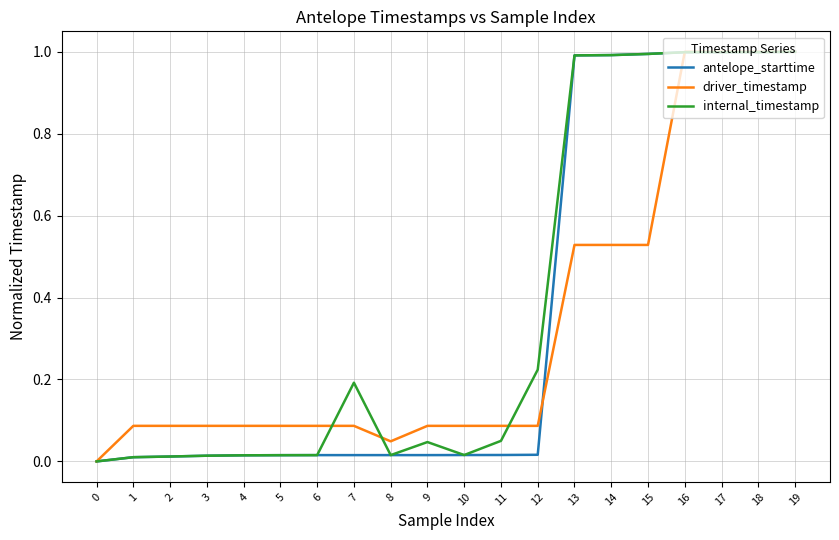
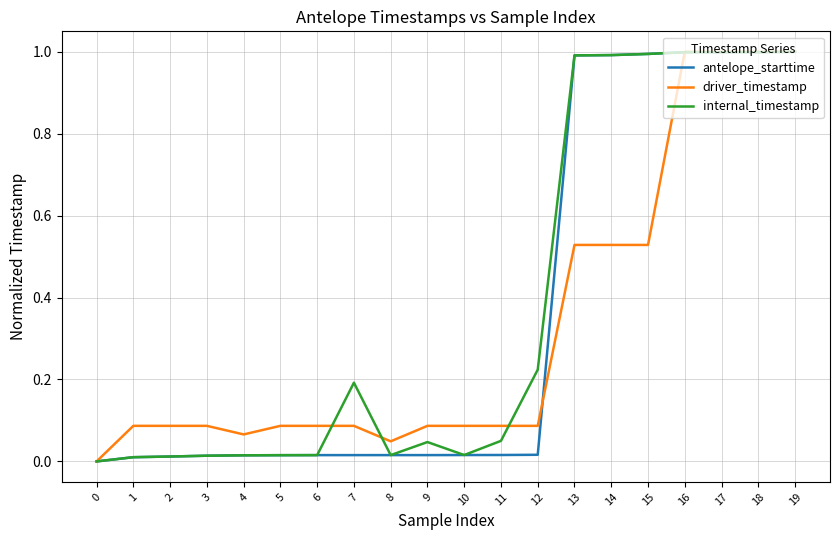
  {
    "antelope_starttime": {
      "7": 0.02,
      "9": 0.02,
      "11": 0.02,
      "12": 0.02
    },
    "driver_timestamp": {
      "1": 0.09,
      "2": 0.09,
      "3": 0.09,
-     "4": 0.09,
+     "4": 0.07,
      "5": 0.09,
      "6": 0.09,
      "7": 0.09,
      "8": 0.05,
      "9": 0.09,
      "10": 0.09,
      "11": 0.09,
      "12": 0.09,
      "13": 0.53,
      "14": 0.53,
      "15": 0.53
    },
    "internal_timestamp": {
      "7": 0.19,
      "9": 0.05,
      "11": 0.05,
      "12": 0.22
    }
  }
